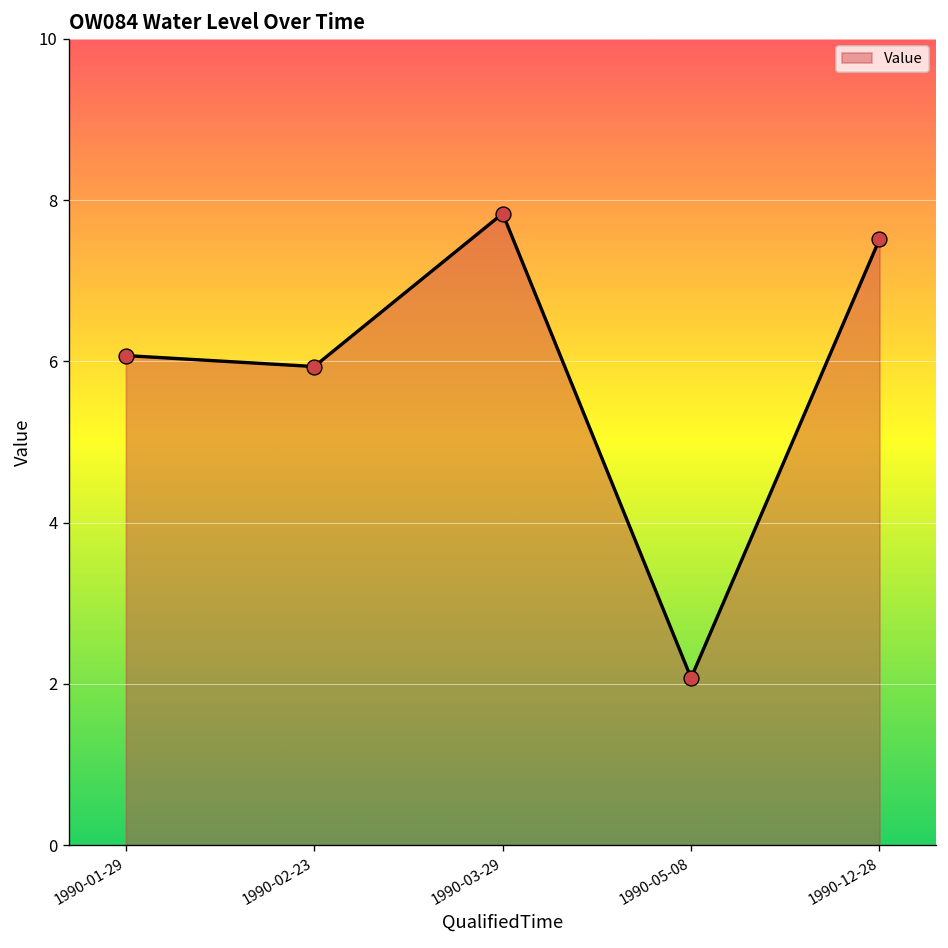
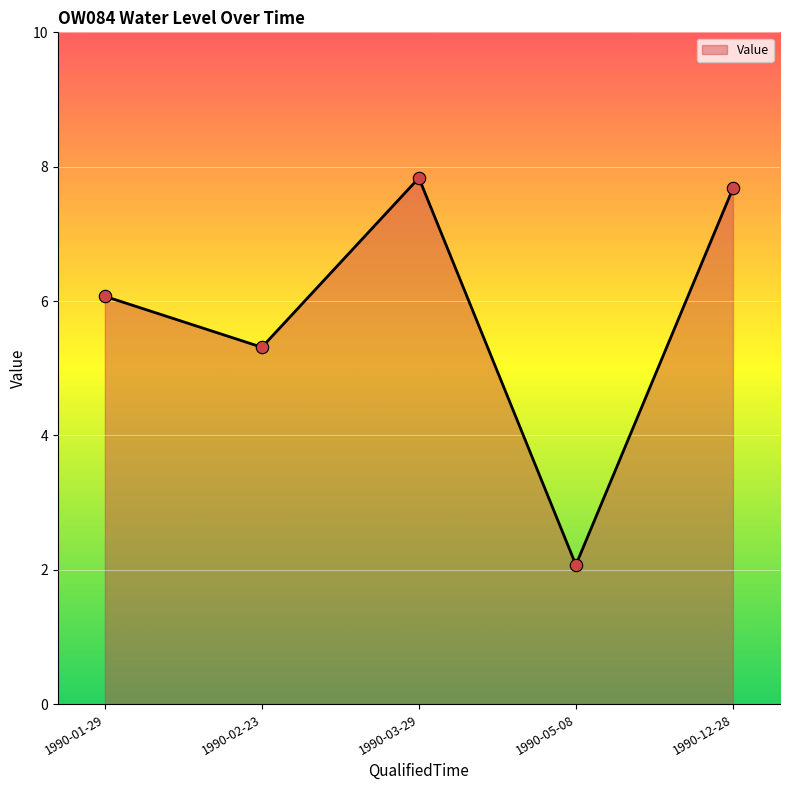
  {
    "1990-01-29": 6.1,
-   "1990-02-23": 5.9,
+   "1990-02-23": 5.3,
    "1990-03-29": 7.8,
    "1990-05-08": 2.1,
-   "1990-12-28": 7.5
+   "1990-12-28": 7.7
  }
